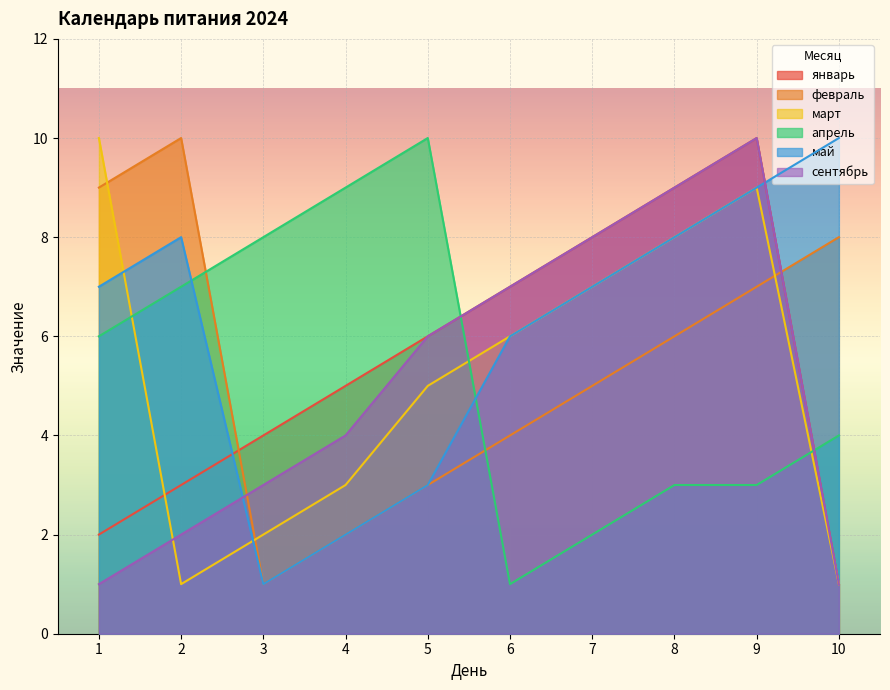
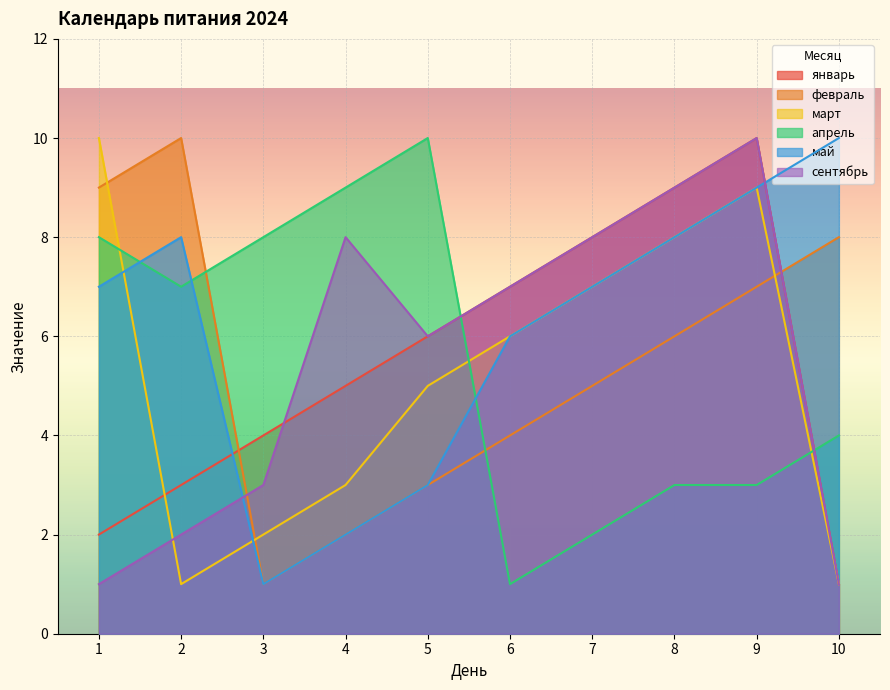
  {
    "март": {
      "1": 10,
      "2": 1,
      "3": 2,
      "4": 3,
      "5": 5
    },
    "апрель": {
-     "1": 6,
+     "1": 8,
      "2": 7,
      "3": 8,
      "4": 9,
      "5": 10,
      "6": 1,
      "7": 2,
      "8": 3,
      "9": 3,
      "10": 4
    },
    "май": {
      "1": 7,
      "2": 8
    },
    "сентябрь": {
      "1": 1,
      "2": 2,
      "3": 3,
-     "4": 4
+     "4": 8
    }
  }
